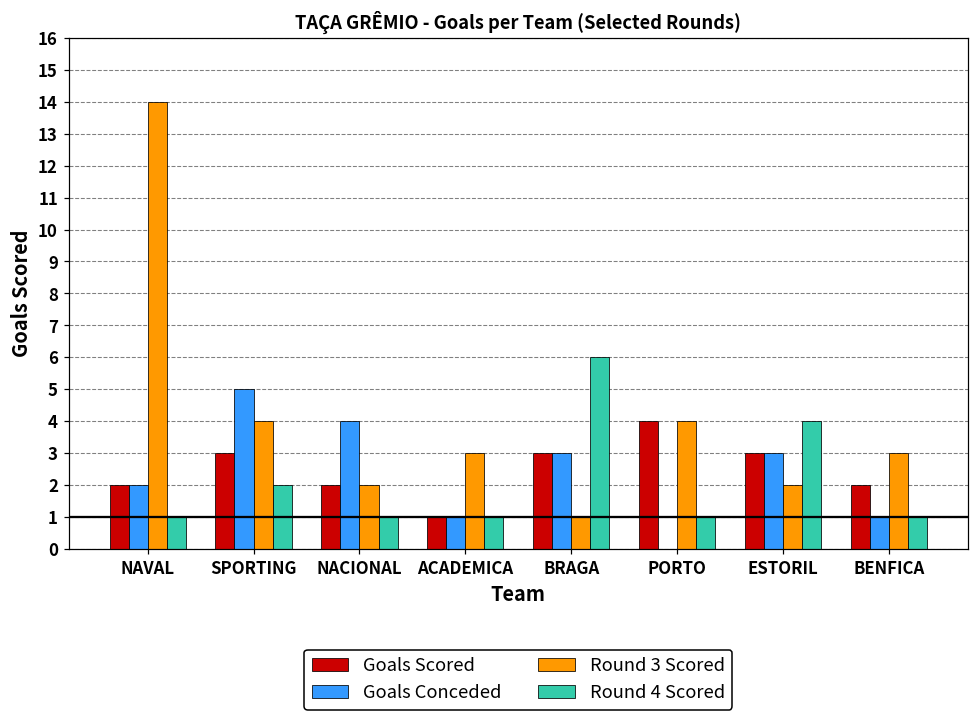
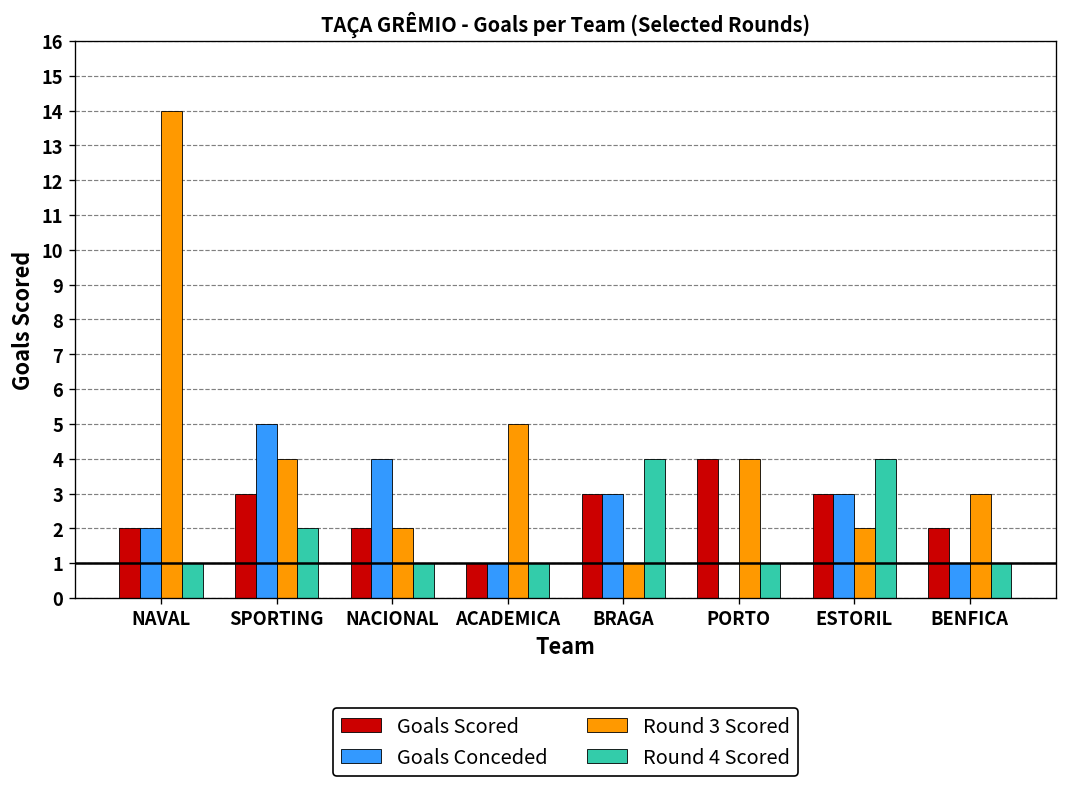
  {
    "Goals Scored": {
      "NAVAL": 2,
      "SPORTING": 3,
      "NACIONAL": 2,
      "ACADEMICA": 1,
      "BRAGA": 3,
      "PORTO": 4,
      "ESTORIL": 3,
      "BENFICA": 2
    },
    "Goals Conceded": {
      "NAVAL": 2,
      "SPORTING": 5,
      "NACIONAL": 4,
      "ACADEMICA": 1,
      "BRAGA": 3,
      "PORTO": 0,
      "ESTORIL": 3,
      "BENFICA": 1
    },
    "Round 3 Scored": {
      "NAVAL": 14,
      "SPORTING": 4,
      "NACIONAL": 2,
-     "ACADEMICA": 3,
+     "ACADEMICA": 5,
      "BRAGA": 1,
      "PORTO": 4,
      "ESTORIL": 2,
      "BENFICA": 3
    },
    "Round 4 Scored": {
      "NAVAL": 1,
      "SPORTING": 2,
      "NACIONAL": 1,
      "ACADEMICA": 1,
-     "BRAGA": 6,
+     "BRAGA": 4,
      "PORTO": 1,
      "ESTORIL": 4,
      "BENFICA": 1
    }
  }
